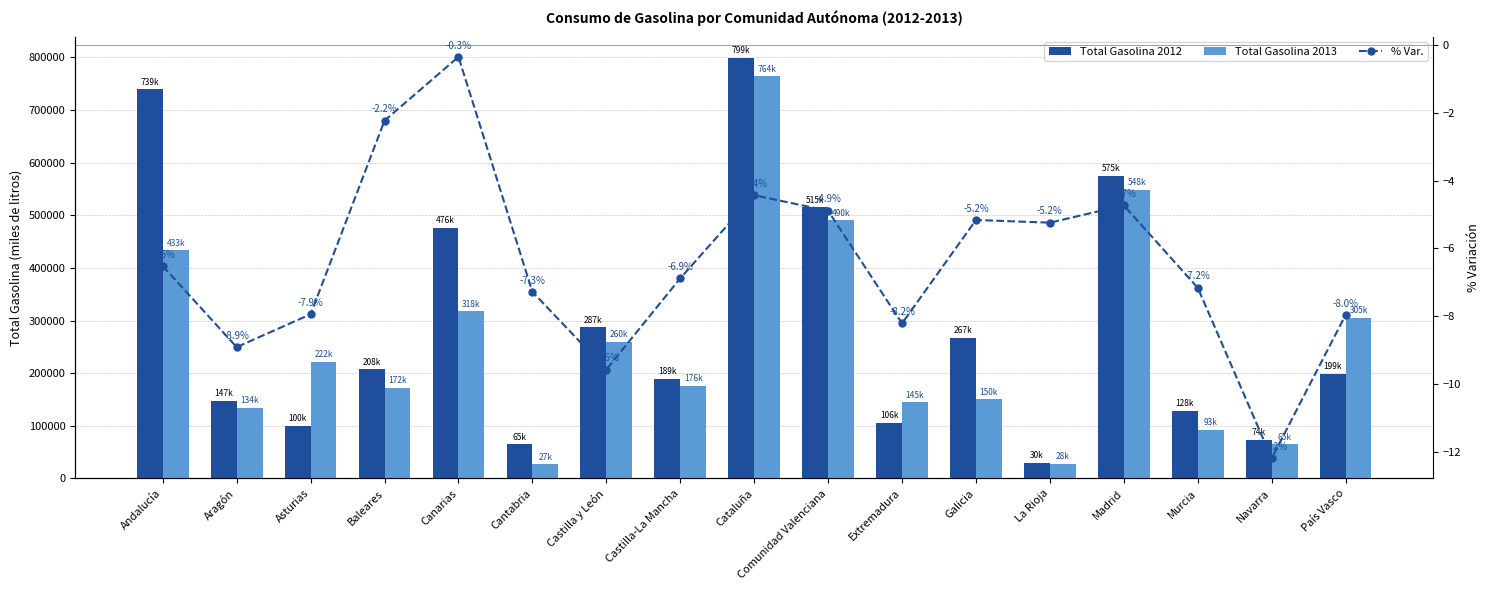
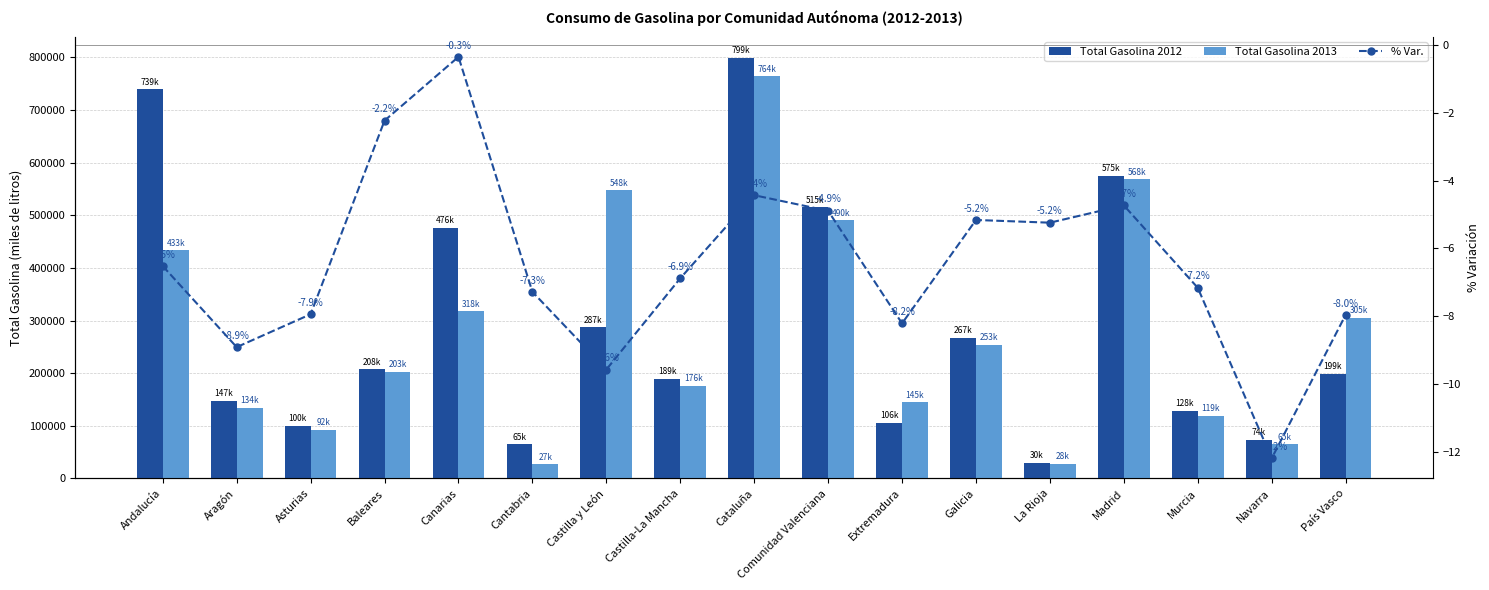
  {
    "Total Gasolina 2013": {
      "Andalucía": "433k",
      "Aragón": "134k",
-     "Asturias": "222k",
-     "Baleares": "172k",
+     "Asturias": "92k",
+     "Baleares": "203k",
      "Canarias": "318k",
      "Cantabria": "27k",
-     "Castilla y León": "260k",
+     "Castilla y León": "548k",
      "Castilla-La Mancha": "176k",
      "Cataluña": "764k",
      "Comunidad Valenciana": "490k",
      "Extremadura": "145k",
-     "Galicia": "150k",
+     "Galicia": "253k",
      "La Rioja": "28k",
-     "Madrid": "548k",
-     "Murcia": "93k",
+     "Madrid": "568k",
+     "Murcia": "119k",
      "Navarra": "65k",
      "País Vasco": "305k"
    }
  }
